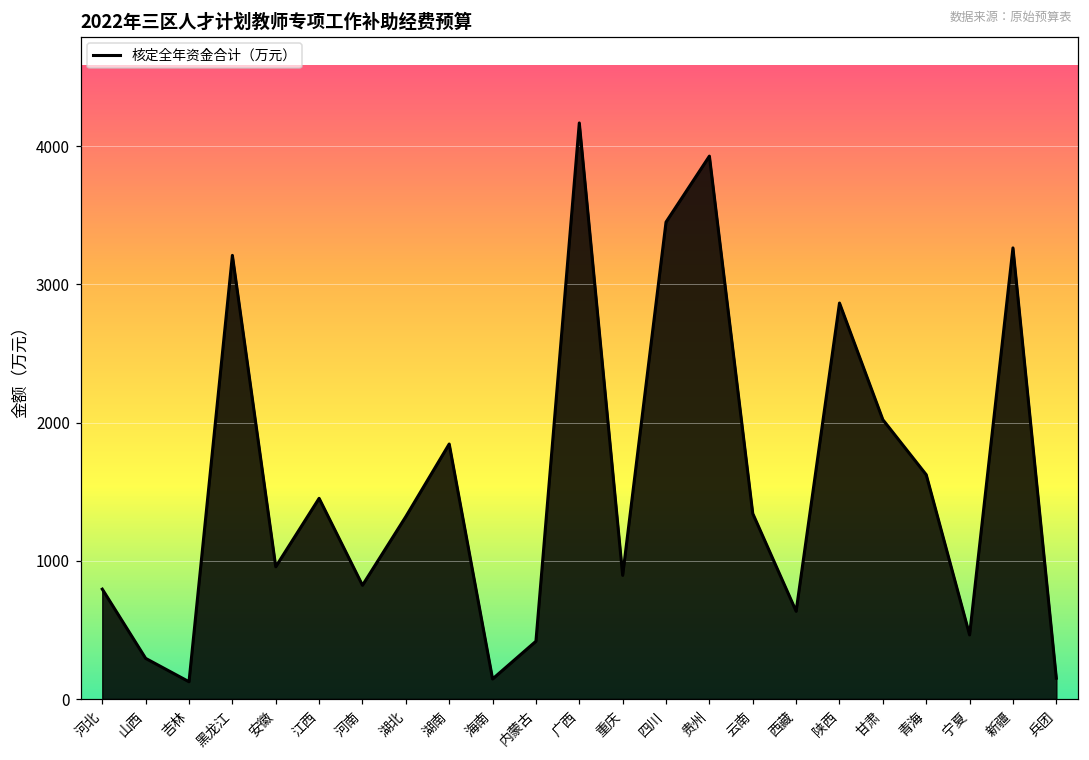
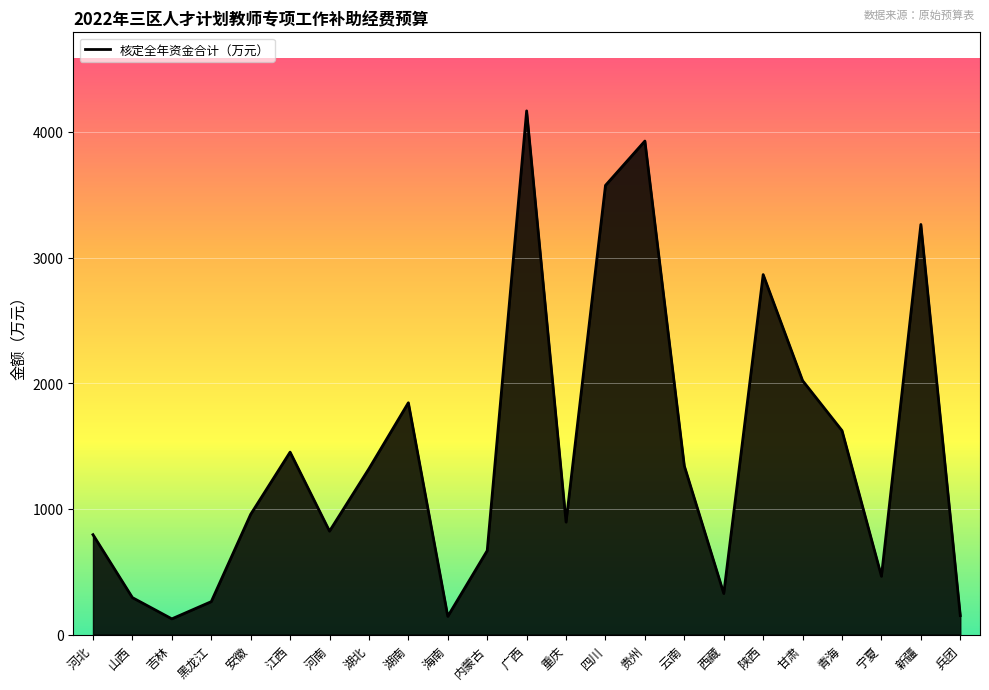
  {
    "河北": 800,
    "山西": 290,
    "吉林": 130,
-   "黑龙江": 3210,
+   "黑龙江": 260,
    "安徽": 960,
    "江西": 1450,
    "河南": 820,
    "湖北": 1320,
    "湖南": 1850,
    "海南": 150,
-   "内蒙古": 420,
+   "内蒙古": 670,
    "广西": 4170,
    "重庆": 900,
-   "四川": 3450,
+   "四川": 3580,
    "贵州": 3930,
    "云南": 1340,
-   "西藏": 640,
+   "西藏": 330,
    "陕西": 2870,
    "甘肃": 2020,
    "青海": 1620,
    "宁夏": 460,
    "新疆": 3260,
    "兵团": 150
  }
